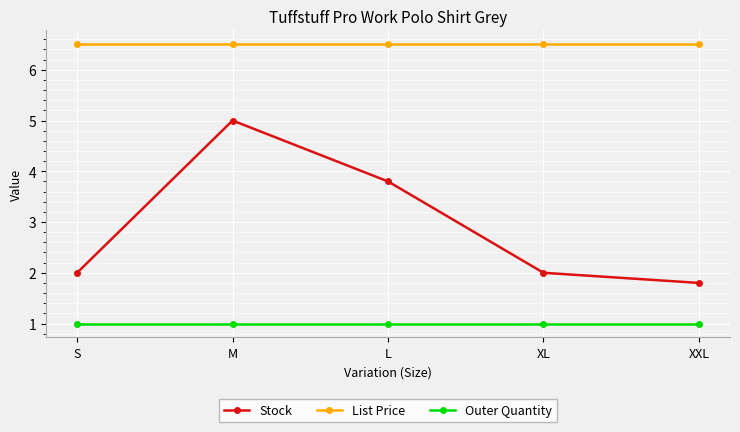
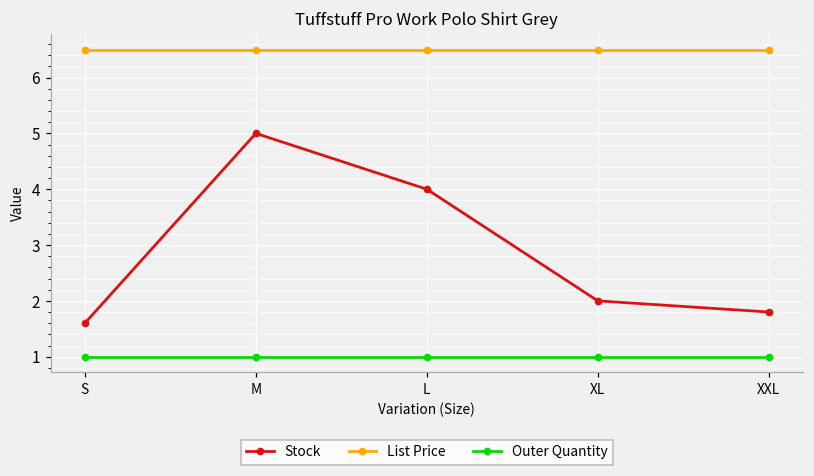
  {
    "Stock": {
-     "S": 2.0,
+     "S": 1.6,
      "M": 5.0,
-     "L": 3.8,
+     "L": 4.0,
      "XL": 2.0,
      "XXL": 1.8
    },
    "List Price": {
      "S": 6.5,
      "M": 6.5,
      "L": 6.5,
      "XL": 6.5,
      "XXL": 6.5
    },
    "Outer Quantity": {
      "S": 1.0,
      "M": 1.0,
      "L": 1.0,
      "XL": 1.0,
      "XXL": 1.0
    }
  }
